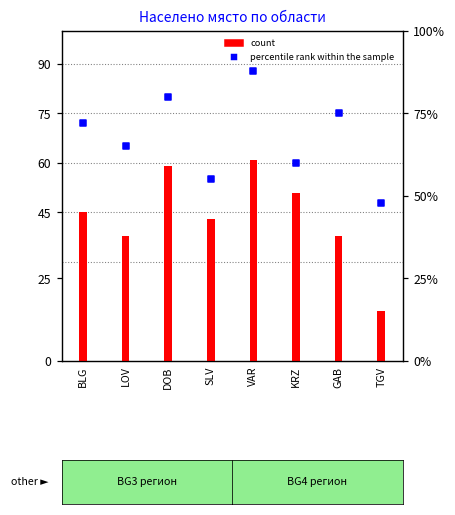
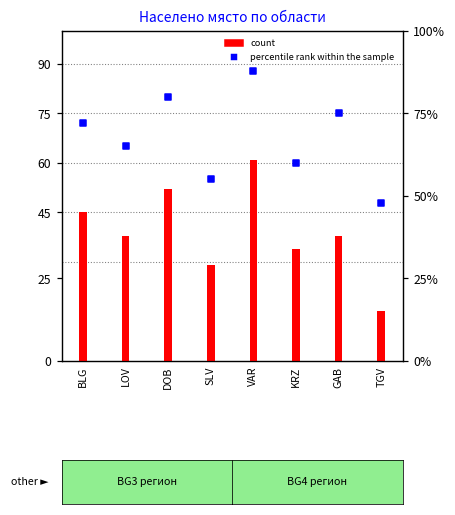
  {
    "count": {
      "BLG": 45,
      "LOV": 38,
-     "DOB": 59,
-     "SLV": 43,
+     "DOB": 52,
+     "SLV": 29,
      "VAR": 61,
-     "KRZ": 51,
+     "KRZ": 34,
      "GAB": 38,
      "TGV": 15
    }
  }
